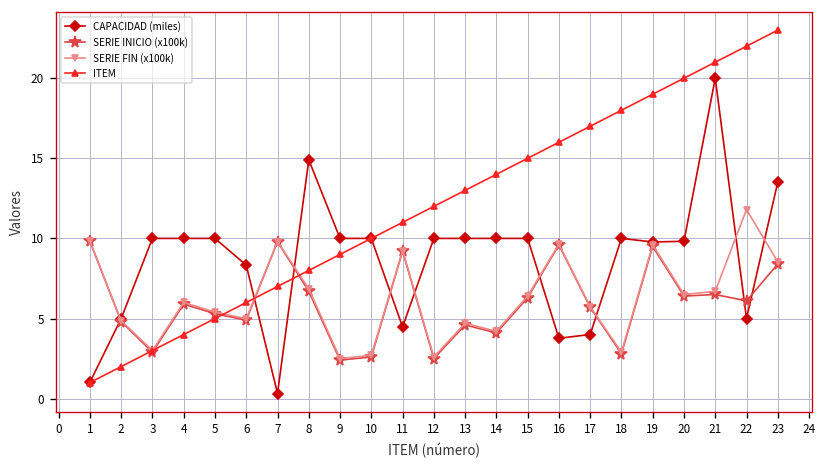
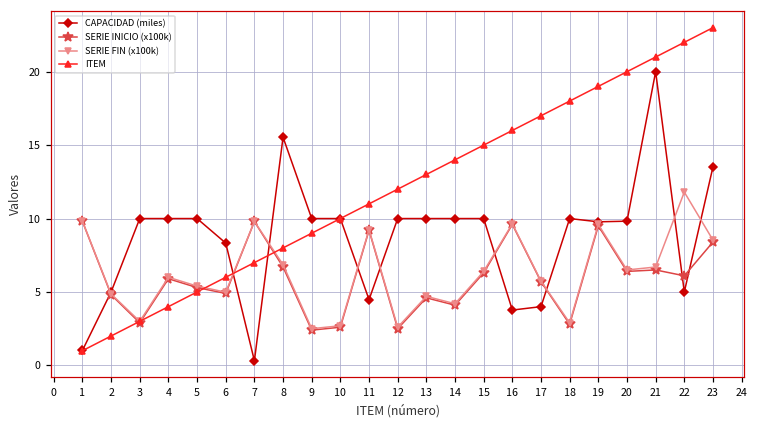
  {
    "CAPACIDAD (miles)": {
      "3": 10.0,
      "4": 10.0,
      "5": 10.0,
      "6": 8.3,
      "7": 0.3,
-     "8": 14.9,
+     "8": 15.5,
      "9": 10.0,
      "11": 4.5,
      "12": 10.0,
      "13": 10.0,
      "14": 10.0,
      "15": 10.0,
      "16": 3.8,
      "17": 4.0,
      "18": 10.0,
      "20": 9.8,
      "21": 20.0,
      "22": 5.0,
      "23": 13.5
    },
    "SERIE FIN (x100k)": {
      "21": 6.7,
      "22": 11.8
    }
  }
